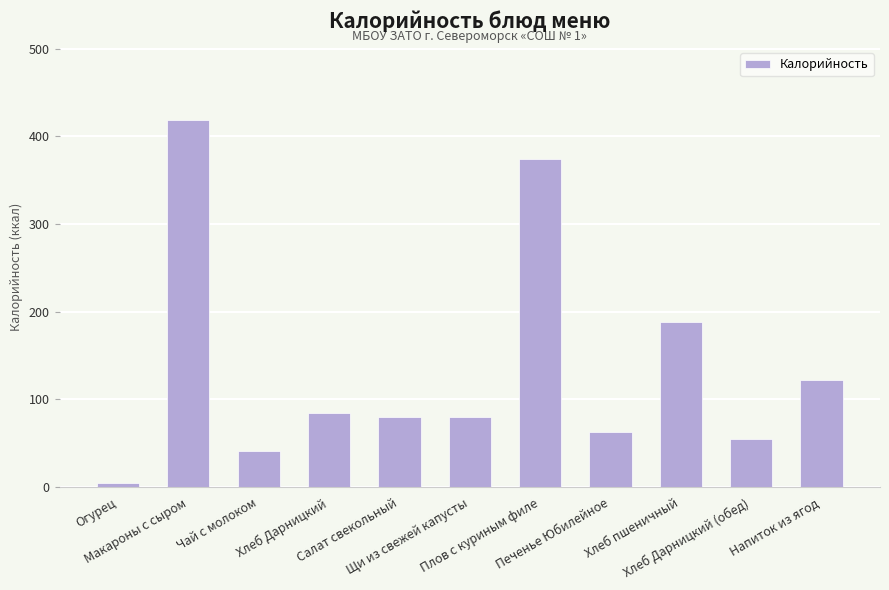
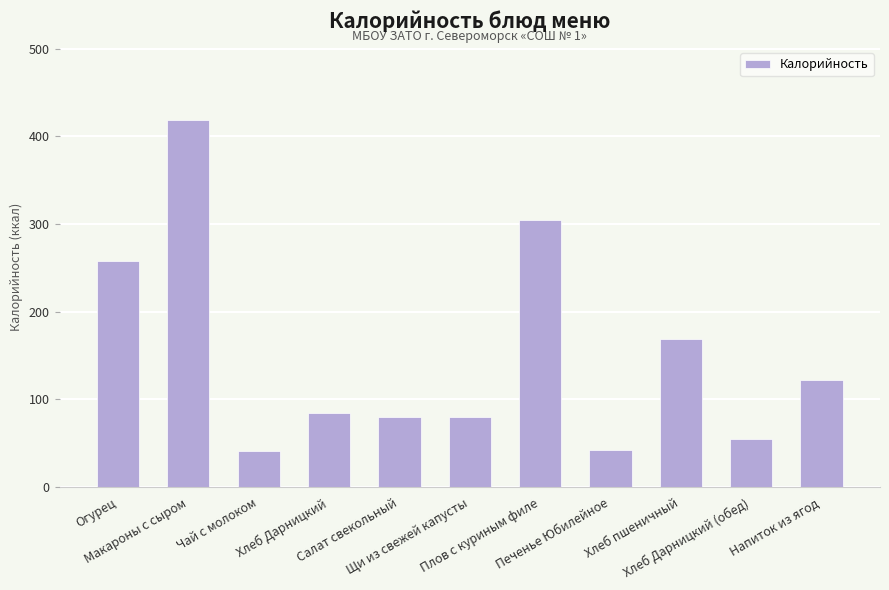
  {
-   "Огурец": 0,
+   "Огурец": 260,
    "Макароны с сыром": 420,
    "Чай с молоком": 40,
    "Хлеб Дарницкий": 90,
    "Салат свекольный": 80,
    "Щи из свежей капусты": 80,
-   "Плов с куриным филе": 370,
-   "Печенье Юбилейное": 60,
-   "Хлеб пшеничный": 190,
+   "Плов с куриным филе": 300,
+   "Печенье Юбилейное": 40,
+   "Хлеб пшеничный": 170,
    "Хлеб Дарницкий (обед)": 60,
    "Напиток из ягод": 120
  }
